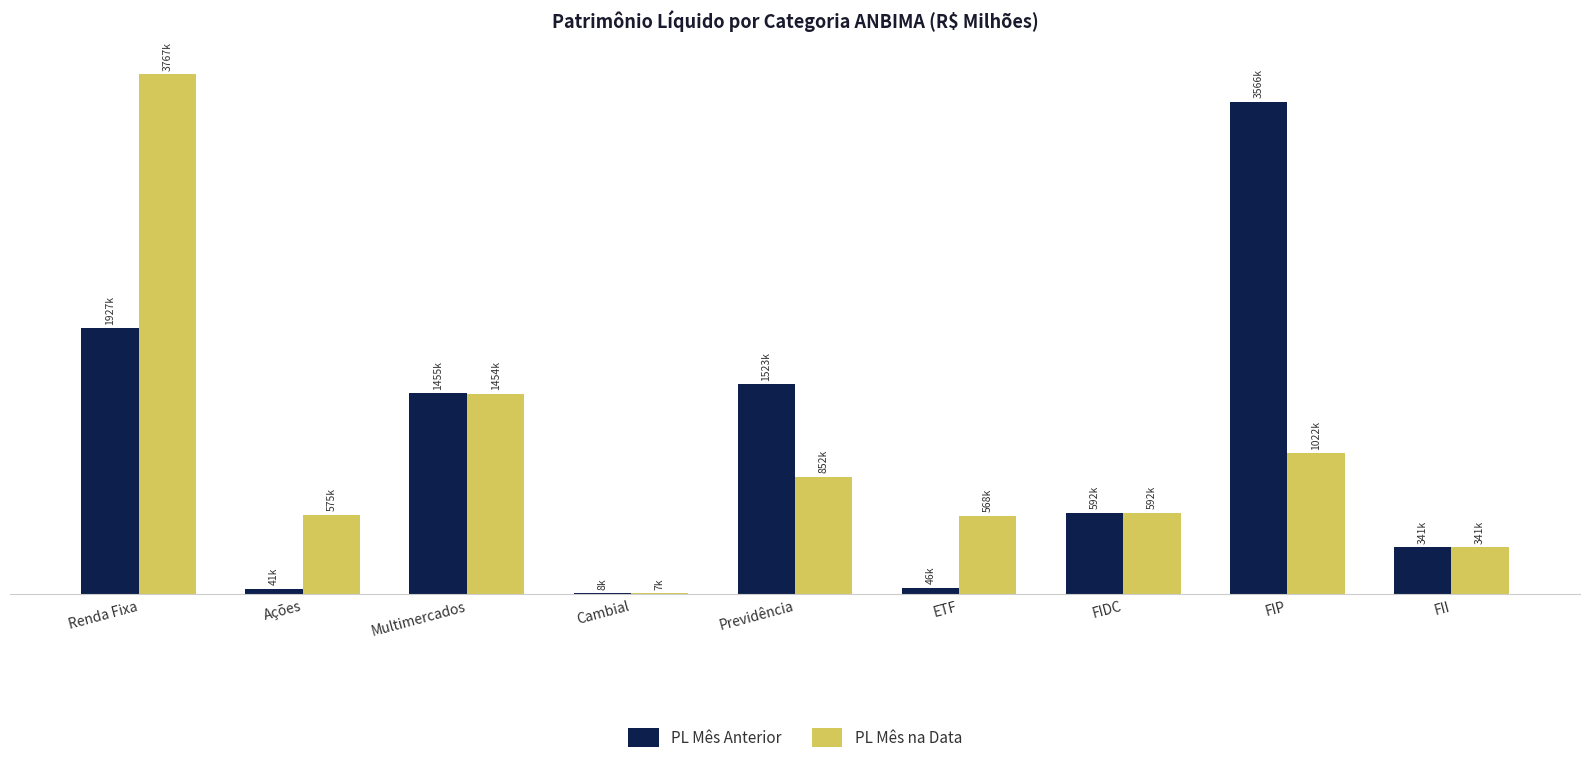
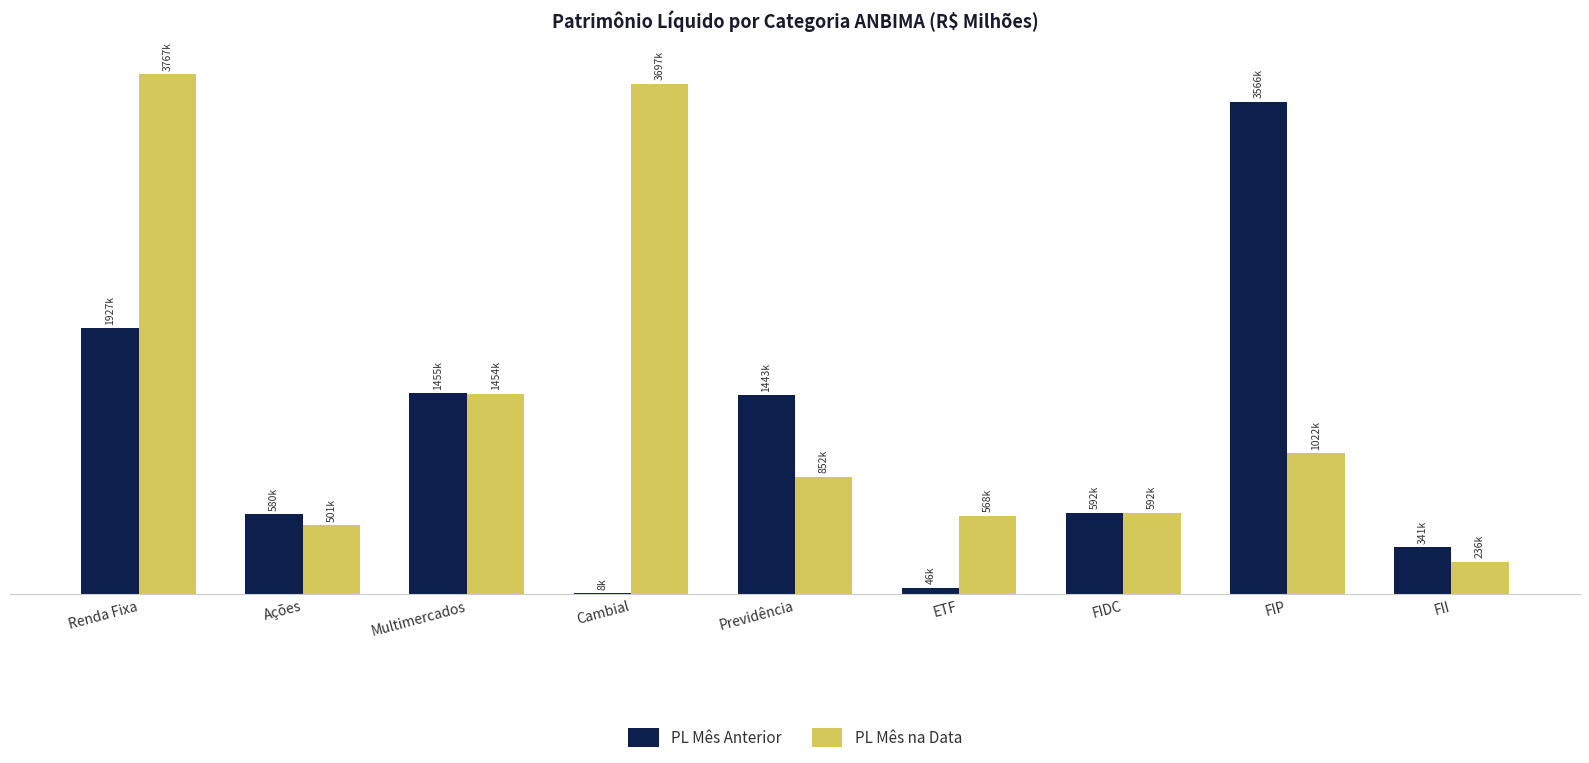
  {
    "PL Mês Anterior": {
      "Renda Fixa": "1927k",
-     "Ações": "41k",
+     "Ações": "580k",
      "Multimercados": "1455k",
      "Cambial": "8k",
-     "Previdência": "1523k",
+     "Previdência": "1443k",
      "ETF": "46k",
      "FIDC": "592k",
      "FIP": "3566k",
      "FII": "341k"
    },
    "PL Mês na Data": {
      "Renda Fixa": "3767k",
-     "Ações": "575k",
+     "Ações": "501k",
      "Multimercados": "1454k",
-     "Cambial": "7k",
+     "Cambial": "3697k",
      "Previdência": "852k",
      "ETF": "568k",
      "FIDC": "592k",
      "FIP": "1022k",
-     "FII": "341k"
+     "FII": "236k"
    }
  }
